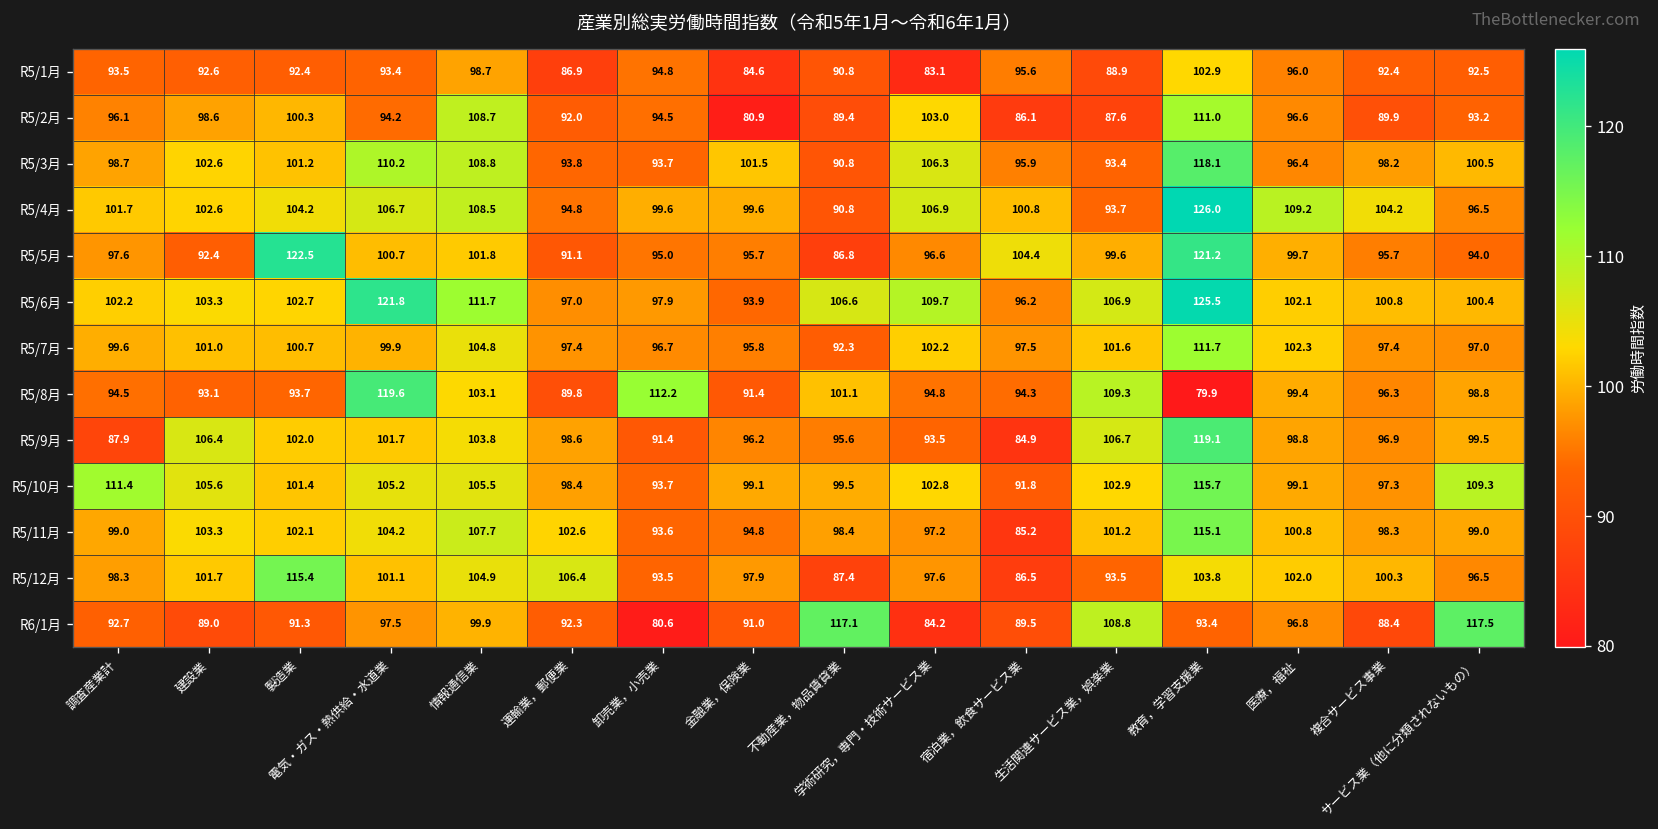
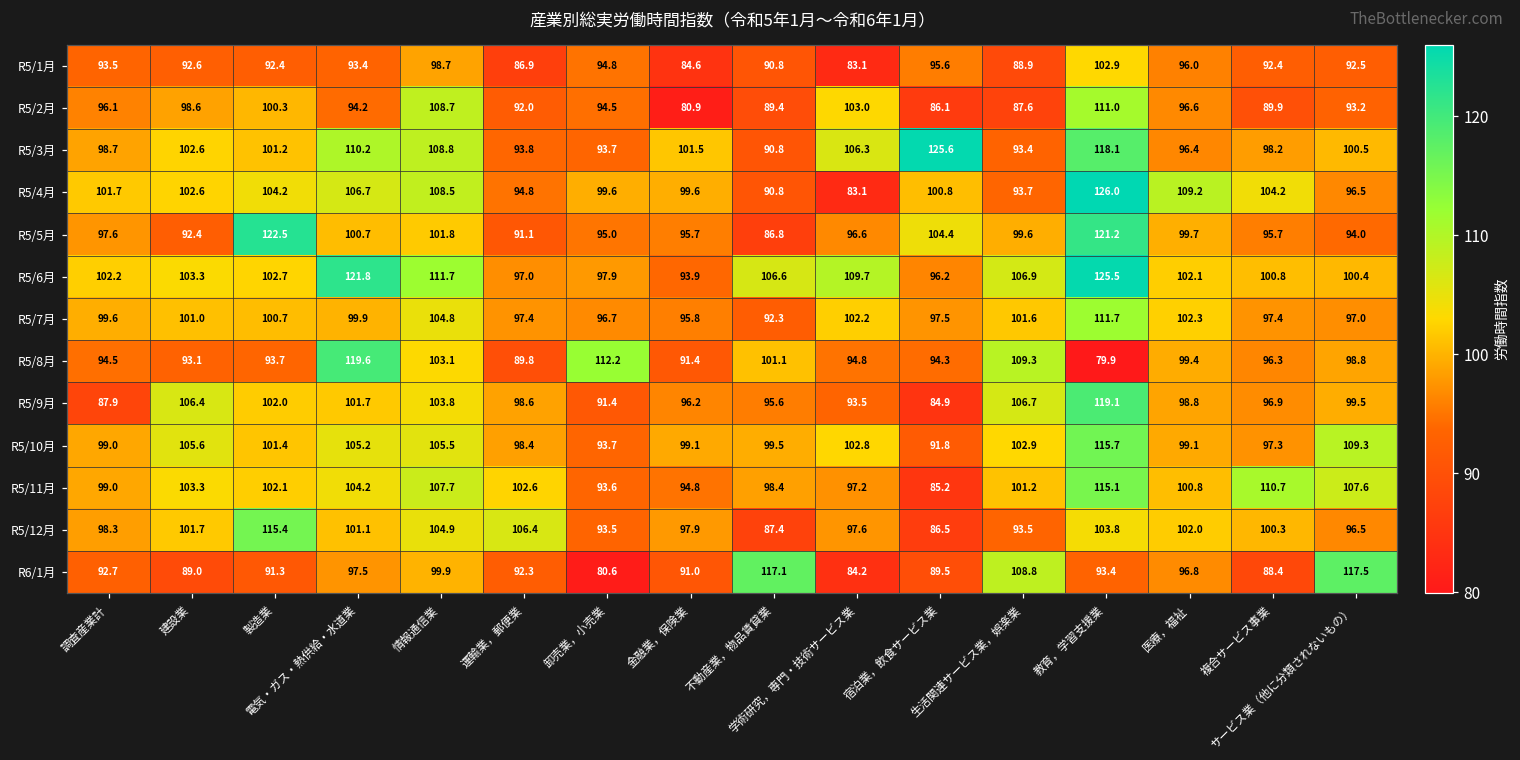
  {
    "R5/3月": {
      "調査産業計": 98.7,
      "建設業": 102.6,
      "製造業": 101.2,
      "電気・ガス・熱供給・水道業": 110.2,
      "情報通信業": 108.8,
      "運輸業，郵便業": 93.8,
      "卸売業，小売業": 93.7,
      "金融業，保険業": 101.5,
      "不動産業，物品賃貸業": 90.8,
      "学術研究，専門・技術サービス業": 106.3,
-     "宿泊業，飲食サービス業": 95.9,
+     "宿泊業，飲食サービス業": 125.6,
      "生活関連サービス業，娯楽業": 93.4,
      "教育，学習支援業": 118.1,
      "医療，福祉": 96.4,
      "複合サービス事業": 98.2,
      "サービス業（他に分類されないもの）": 100.5
    },
    "R5/4月": {
      "調査産業計": 101.7,
      "建設業": 102.6,
      "製造業": 104.2,
      "電気・ガス・熱供給・水道業": 106.7,
      "情報通信業": 108.5,
      "運輸業，郵便業": 94.8,
      "卸売業，小売業": 99.6,
      "金融業，保険業": 99.6,
      "不動産業，物品賃貸業": 90.8,
-     "学術研究，専門・技術サービス業": 106.9,
+     "学術研究，専門・技術サービス業": 83.1,
      "宿泊業，飲食サービス業": 100.8,
      "生活関連サービス業，娯楽業": 93.7,
      "教育，学習支援業": 126.0,
      "医療，福祉": 109.2,
      "複合サービス事業": 104.2,
      "サービス業（他に分類されないもの）": 96.5
    },
    "R5/10月": {
-     "調査産業計": 111.4,
+     "調査産業計": 99.0,
      "建設業": 105.6,
      "製造業": 101.4,
      "電気・ガス・熱供給・水道業": 105.2,
      "情報通信業": 105.5,
      "運輸業，郵便業": 98.4,
      "卸売業，小売業": 93.7,
      "金融業，保険業": 99.1,
      "不動産業，物品賃貸業": 99.5,
      "学術研究，専門・技術サービス業": 102.8,
      "宿泊業，飲食サービス業": 91.8,
      "生活関連サービス業，娯楽業": 102.9,
      "教育，学習支援業": 115.7,
      "医療，福祉": 99.1,
      "複合サービス事業": 97.3,
      "サービス業（他に分類されないもの）": 109.3
    },
    "R5/11月": {
      "調査産業計": 99.0,
      "建設業": 103.3,
      "製造業": 102.1,
      "電気・ガス・熱供給・水道業": 104.2,
      "情報通信業": 107.7,
      "運輸業，郵便業": 102.6,
      "卸売業，小売業": 93.6,
      "金融業，保険業": 94.8,
      "不動産業，物品賃貸業": 98.4,
      "学術研究，専門・技術サービス業": 97.2,
      "宿泊業，飲食サービス業": 85.2,
      "生活関連サービス業，娯楽業": 101.2,
      "教育，学習支援業": 115.1,
      "医療，福祉": 100.8,
-     "複合サービス事業": 98.3,
-     "サービス業（他に分類されないもの）": 99.0
+     "複合サービス事業": 110.7,
+     "サービス業（他に分類されないもの）": 107.6
    }
  }
